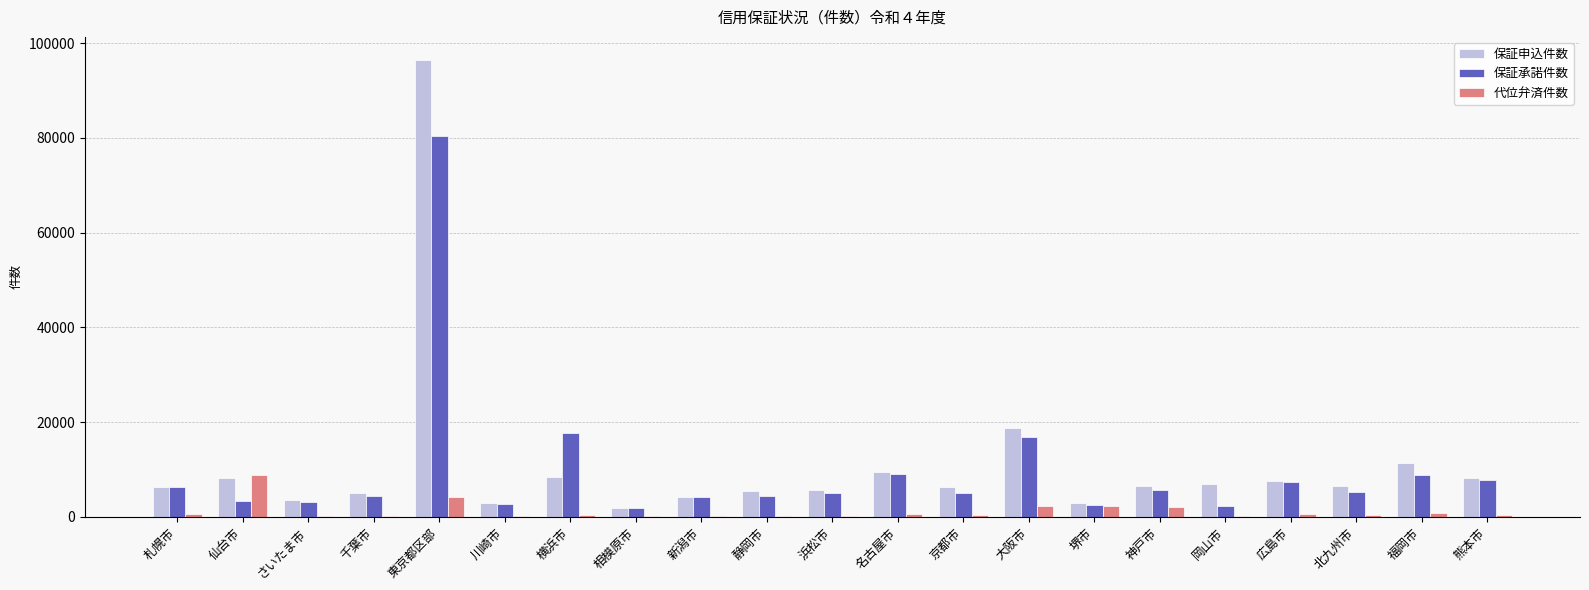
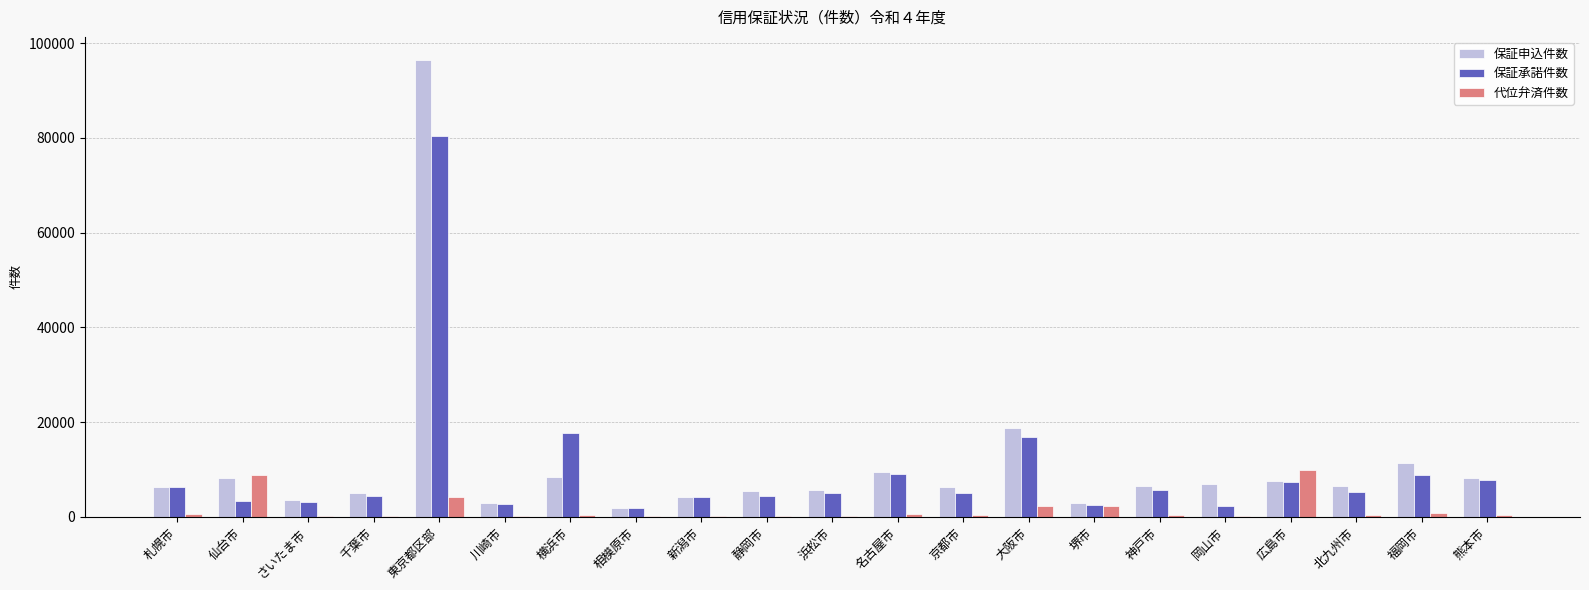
  {
    "保証申込件数": {
      "札幌市": 6000,
      "仙台市": 8000,
      "さいたま市": 4000,
      "千葉市": 5000,
      "東京都区部": 96000,
      "川崎市": 3000,
      "横浜市": 8000,
      "相模原市": 2000,
      "新潟市": 4000,
      "静岡市": 6000,
      "浜松市": 6000,
      "名古屋市": 9000,
      "京都市": 6000,
      "大阪市": 19000,
      "堺市": 3000,
      "神戸市": 7000,
      "岡山市": 7000,
      "広島市": 7000,
      "北九州市": 7000,
      "福岡市": 11000,
      "熊本市": 8000
    },
    "保証承諾件数": {
      "札幌市": 6000,
      "仙台市": 3000,
      "さいたま市": 3000,
      "千葉市": 4000,
      "東京都区部": 80000,
      "川崎市": 3000,
      "横浜市": 18000,
      "相模原市": 2000,
      "新潟市": 4000,
      "静岡市": 4000,
      "浜松市": 5000,
      "名古屋市": 9000,
      "京都市": 5000,
      "大阪市": 17000,
      "堺市": 3000,
      "神戸市": 6000,
      "岡山市": 2000,
      "広島市": 7000,
      "北九州市": 5000,
      "福岡市": 9000,
      "熊本市": 8000
    },
    "代位弁済件数": {
      "仙台市": 9000,
      "東京都区部": 4000,
      "名古屋市": 1000,
      "大阪市": 2000,
      "堺市": 2000,
-     "神戸市": 2000,
-     "広島市": 1000,
+     "神戸市": 0,
+     "広島市": 10000,
      "福岡市": 1000
    }
  }
